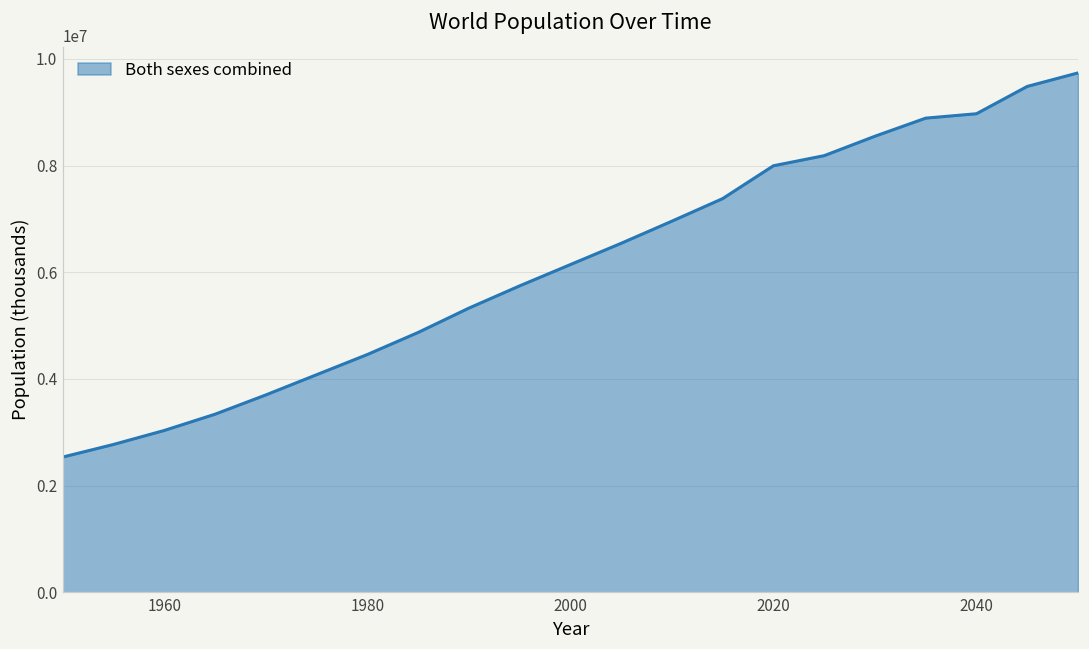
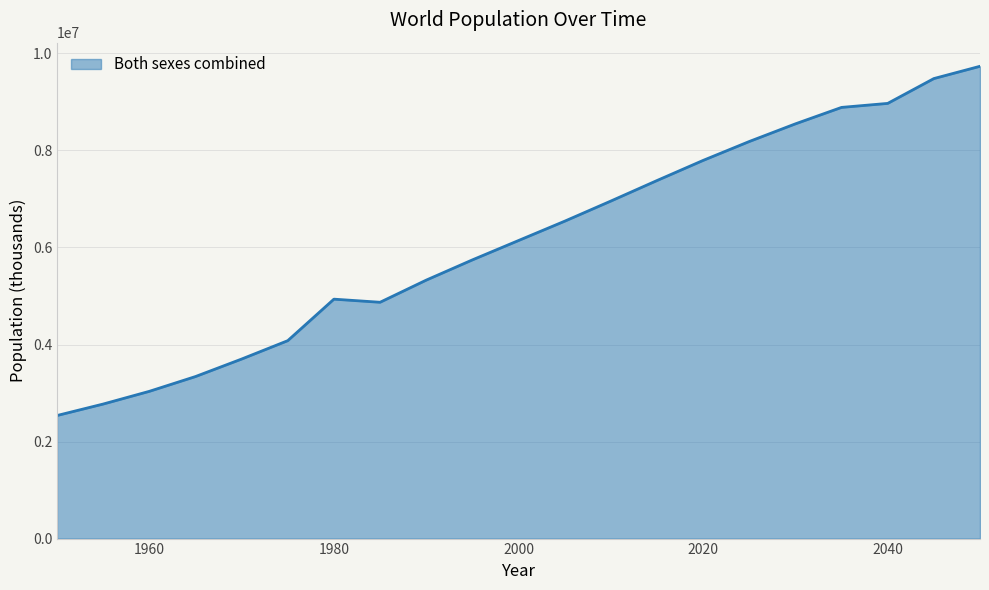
  {
    "1960": 3000000,
-   "1980": 4500000,
+   "1980": 4900000,
    "2000": 6100000,
-   "2020": 8000000,
+   "2020": 7800000,
    "2040": 9000000
  }
